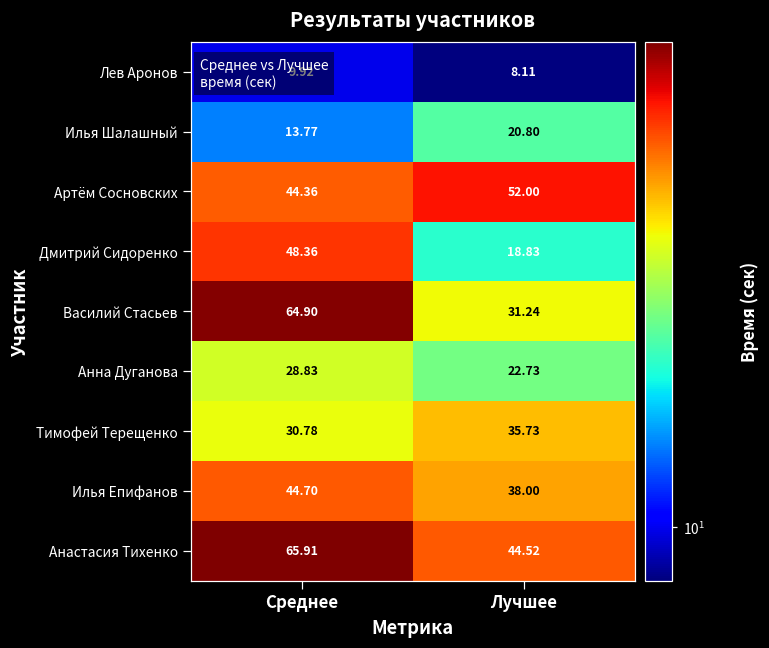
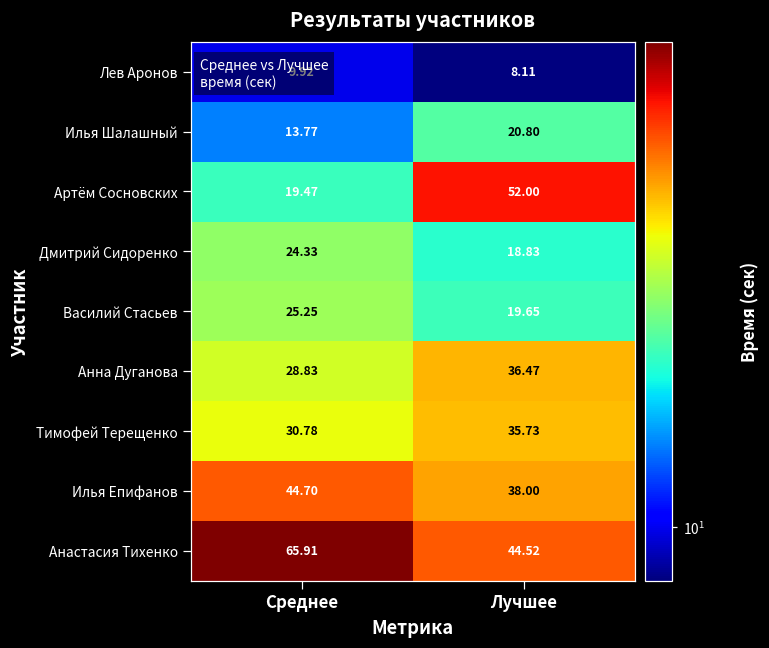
  {
    "Лев Аронов": {
      "Лучшее": 8.11
    },
    "Илья Шалашный": {
      "Среднее": 13.77,
      "Лучшее": 20.80
    },
    "Артём Сосновских": {
-     "Среднее": 44.36,
+     "Среднее": 19.47,
      "Лучшее": 52.00
    },
    "Дмитрий Сидоренко": {
-     "Среднее": 48.36,
+     "Среднее": 24.33,
      "Лучшее": 18.83
    },
    "Василий Стасьев": {
-     "Среднее": 64.90,
-     "Лучшее": 31.24
+     "Среднее": 25.25,
+     "Лучшее": 19.65
    },
    "Анна Дуганова": {
      "Среднее": 28.83,
-     "Лучшее": 22.73
+     "Лучшее": 36.47
    },
    "Тимофей Терещенко": {
      "Среднее": 30.78,
      "Лучшее": 35.73
    },
    "Илья Епифанов": {
      "Среднее": 44.70,
      "Лучшее": 38.00
    },
    "Анастасия Тихенко": {
      "Среднее": 65.91,
      "Лучшее": 44.52
    }
  }
